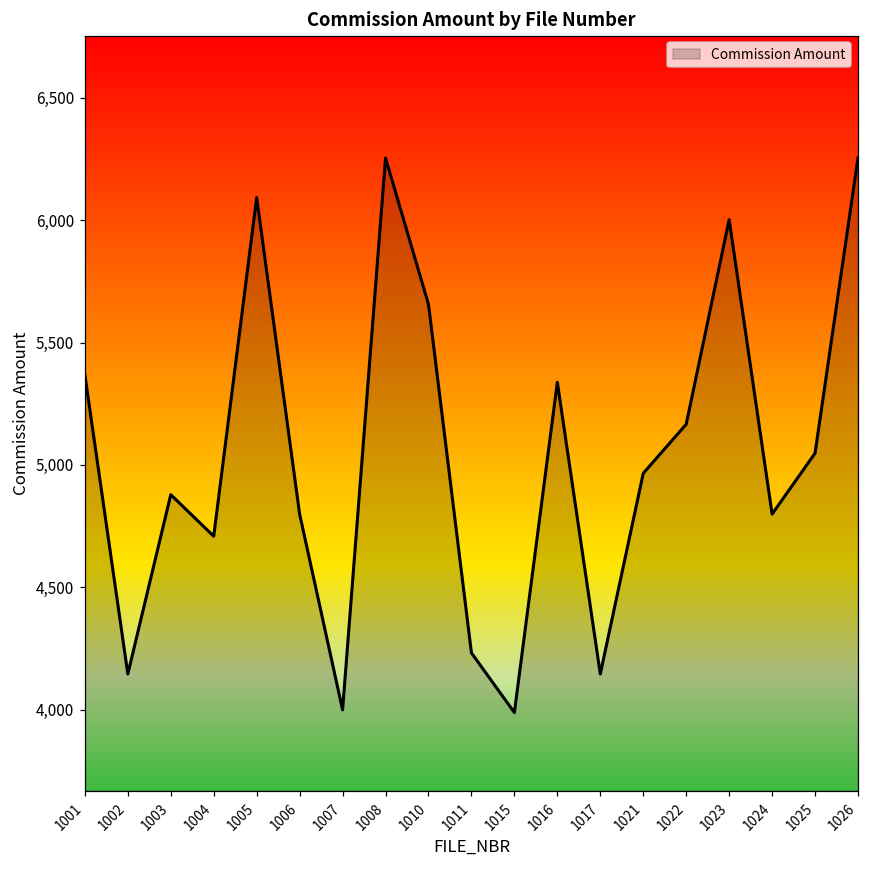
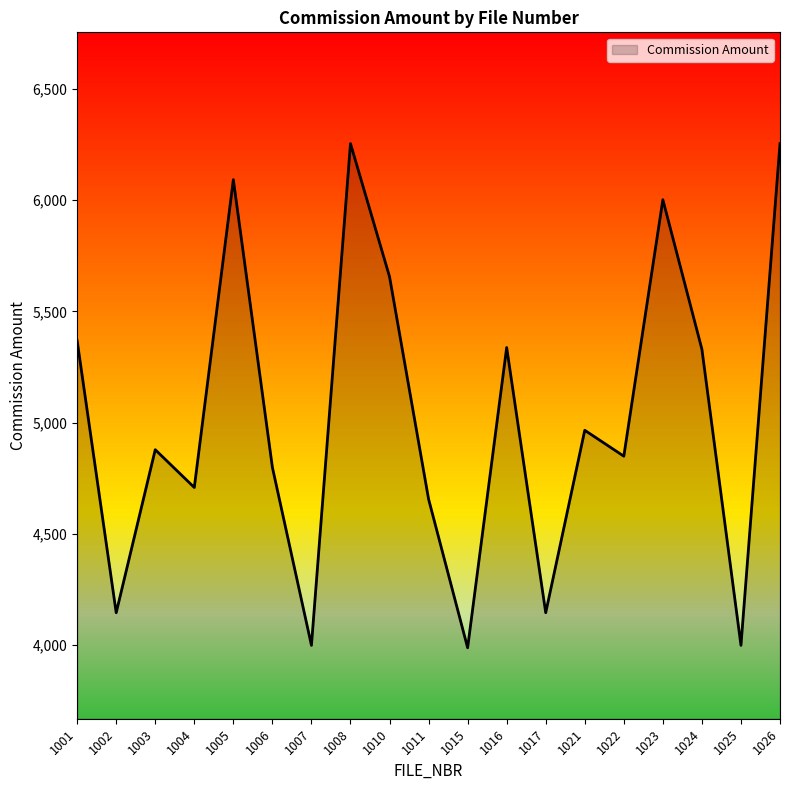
  {
    "1001": "5,370",
    "1002": "4,150",
    "1003": "4,880",
    "1004": "4,710",
    "1005": "6,090",
    "1006": "4,800",
    "1007": "4,000",
    "1008": "6,250",
    "1010": "5,660",
-   "1011": "4,230",
+   "1011": "4,660",
    "1015": "3,990",
    "1016": "5,340",
    "1017": "4,150",
    "1021": "4,970",
-   "1022": "5,170",
+   "1022": "4,850",
    "1023": "6,000",
-   "1024": "4,800",
-   "1025": "5,050",
+   "1024": "5,330",
+   "1025": "4,000",
    "1026": "6,250"
  }
